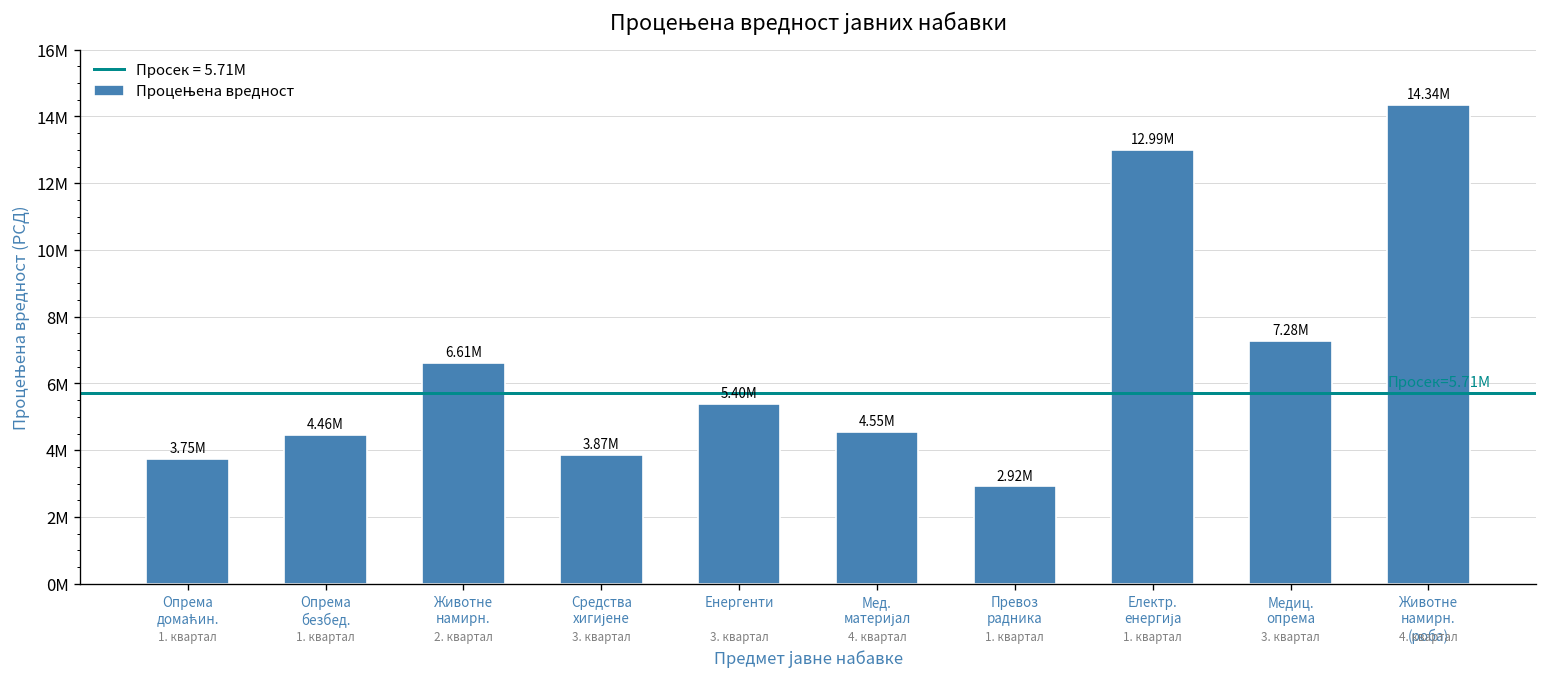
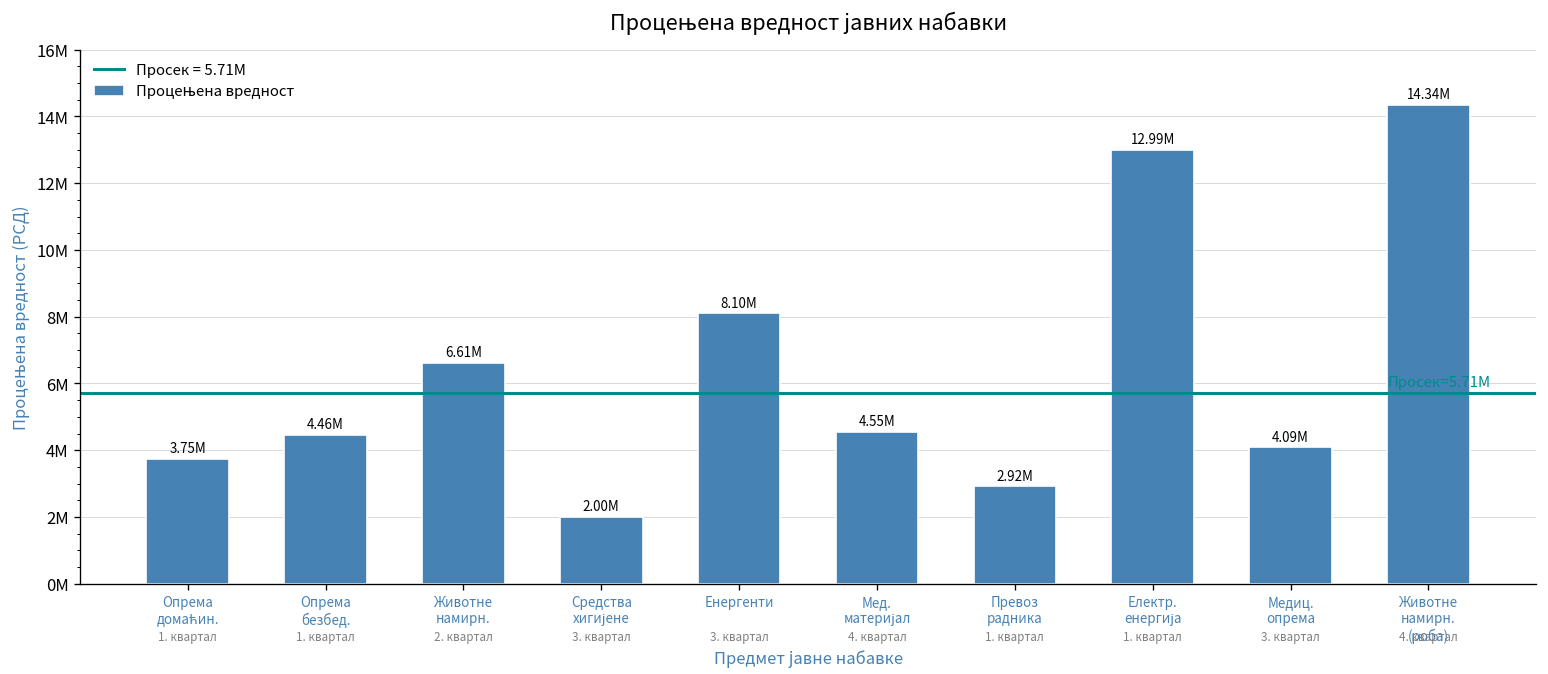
  {
    "Опрема домаћин.": "3.75M",
    "Опрема безбед.": "4.46M",
    "Животне намирн.": "6.61M",
-   "Средства хигијене": "3.87M",
-   "Енергенти": "5.40M",
+   "Средства хигијене": "2.00M",
+   "Енергенти": "8.10M",
    "Мед. материјал": "4.55M",
    "Превоз радника": "2.92M",
    "Електр. енергија": "12.99M",
-   "Медиц. опрема": "7.28M",
+   "Медиц. опрема": "4.09M",
    "Животне намирн. (роба)": "14.34M"
  }
